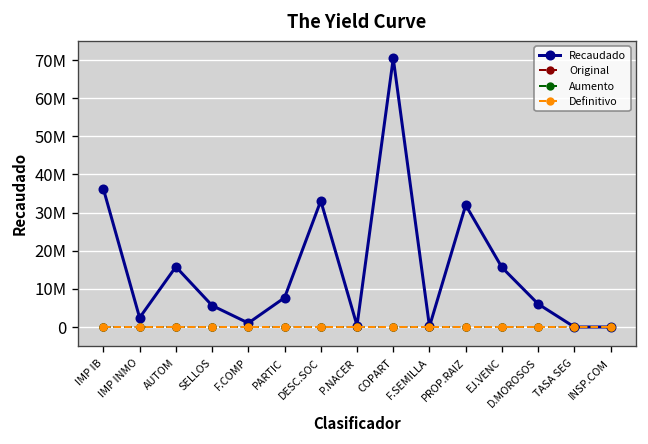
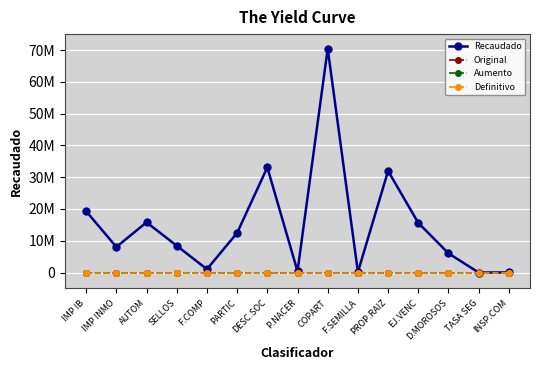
  {
    "Recaudado": {
-     "IMP IB": 36000000,
-     "IMP INMO": 2000000,
+     "IMP IB": 19000000,
+     "IMP INMO": 8000000,
      "AUTOM": 16000000,
-     "SELLOS": 6000000,
+     "SELLOS": 8000000,
      "F.COMP": 1000000,
-     "PARTIC": 8000000,
+     "PARTIC": 12000000,
      "DESC.SOC": 33000000,
      "COPART": 70000000,
      "PROP.RAIZ": 32000000,
      "EJ.VENC": 16000000,
      "D.MOROSOS": 6000000
    },
    "Definitivo": {
      "IMP IB": 0,
      "IMP INMO": 0,
      "AUTOM": 0,
      "SELLOS": 0,
      "F.COMP": 0,
      "PARTIC": 0,
      "DESC.SOC": 0,
      "COPART": 0,
      "PROP.RAIZ": 0,
      "EJ.VENC": 0,
      "D.MOROSOS": 0
    }
  }
